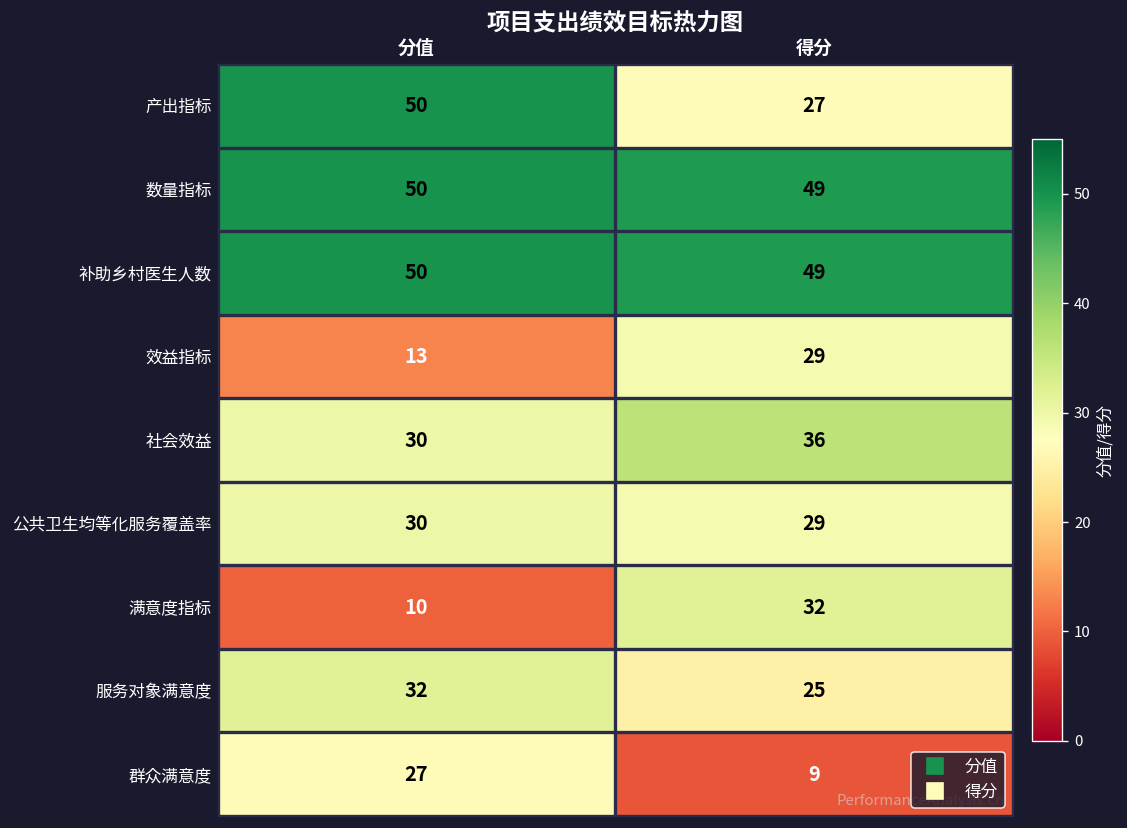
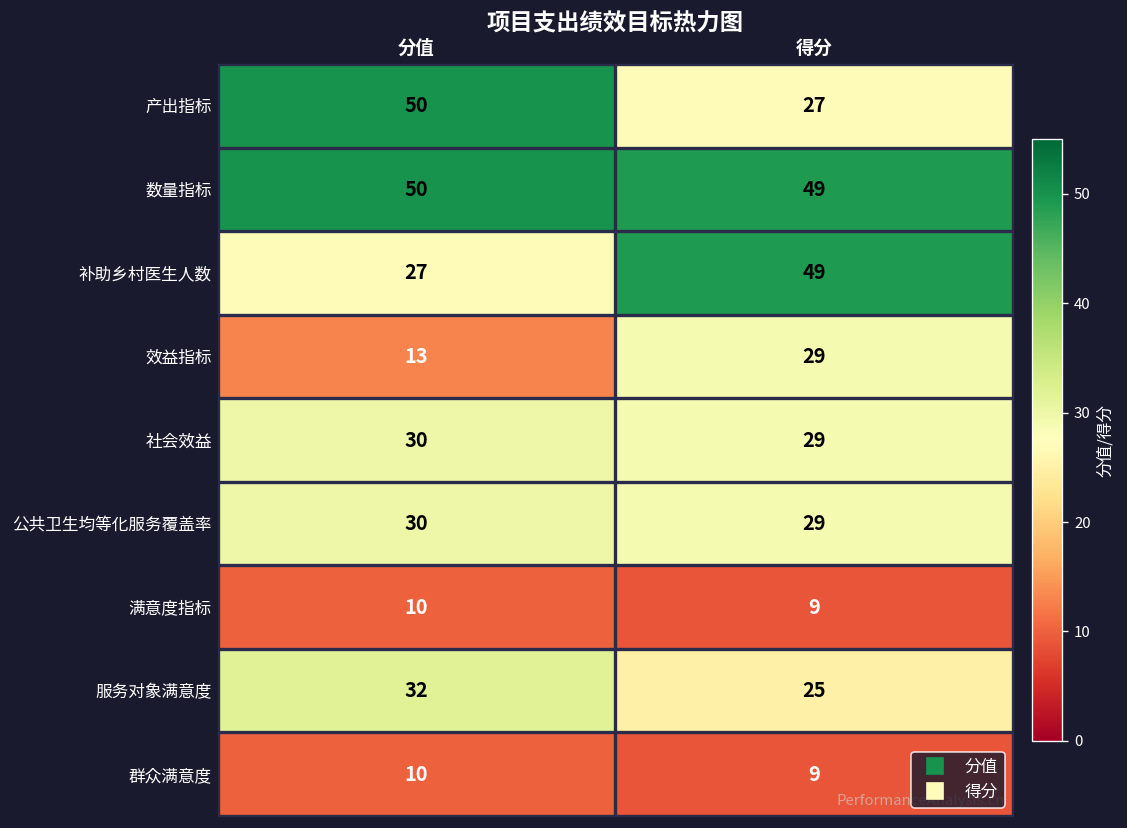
  {
    "产出指标": {
      "分值": 50,
      "得分": 27
    },
    "数量指标": {
      "分值": 50,
      "得分": 49
    },
    "补助乡村医生人数": {
-     "分值": 50,
+     "分值": 27,
      "得分": 49
    },
    "效益指标": {
      "分值": 13,
      "得分": 29
    },
    "社会效益": {
      "分值": 30,
-     "得分": 36
+     "得分": 29
    },
    "公共卫生均等化服务覆盖率": {
      "分值": 30,
      "得分": 29
    },
    "满意度指标": {
      "分值": 10,
-     "得分": 32
+     "得分": 9
    },
    "服务对象满意度": {
      "分值": 32,
      "得分": 25
    },
    "群众满意度": {
-     "分值": 27,
+     "分值": 10,
      "得分": 9
    }
  }
